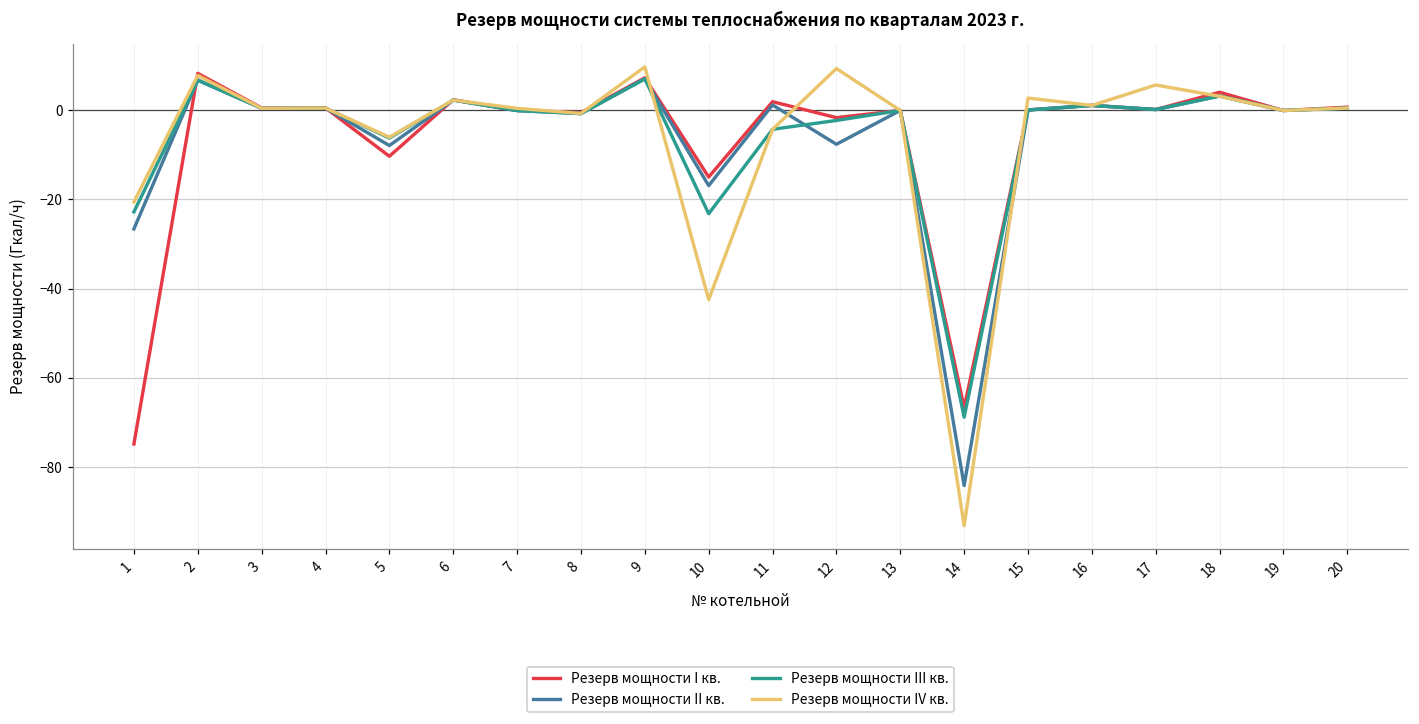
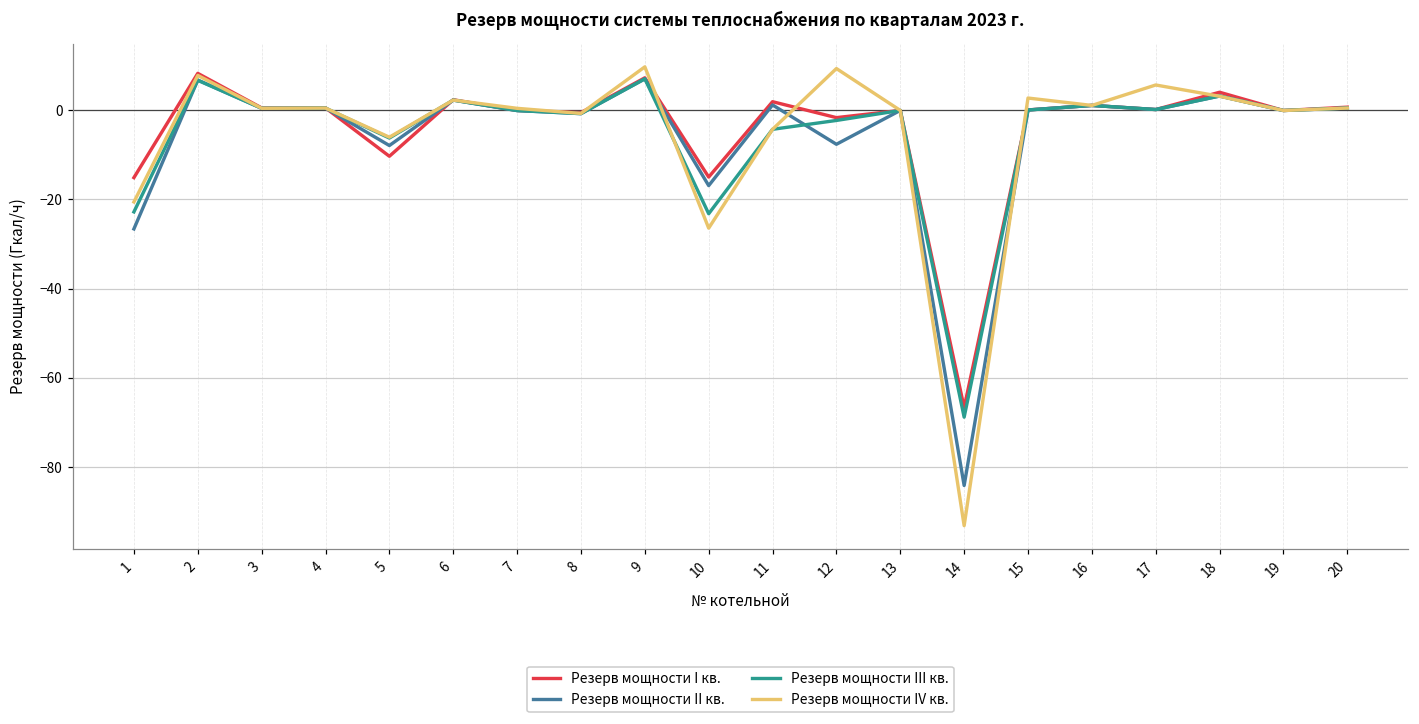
  {
    "Резерв мощности I кв.": {
-     "1": -75,
+     "1": -15,
      "5": -10,
      "10": -15,
      "11": 2,
      "12": -2,
      "14": -67,
      "18": 4
    },
    "Резерв мощности IV кв.": {
      "1": -21,
      "9": 10,
-     "10": -42,
+     "10": -26,
      "12": 9,
      "14": -93,
      "15": 3,
      "17": 6
    }
  }
